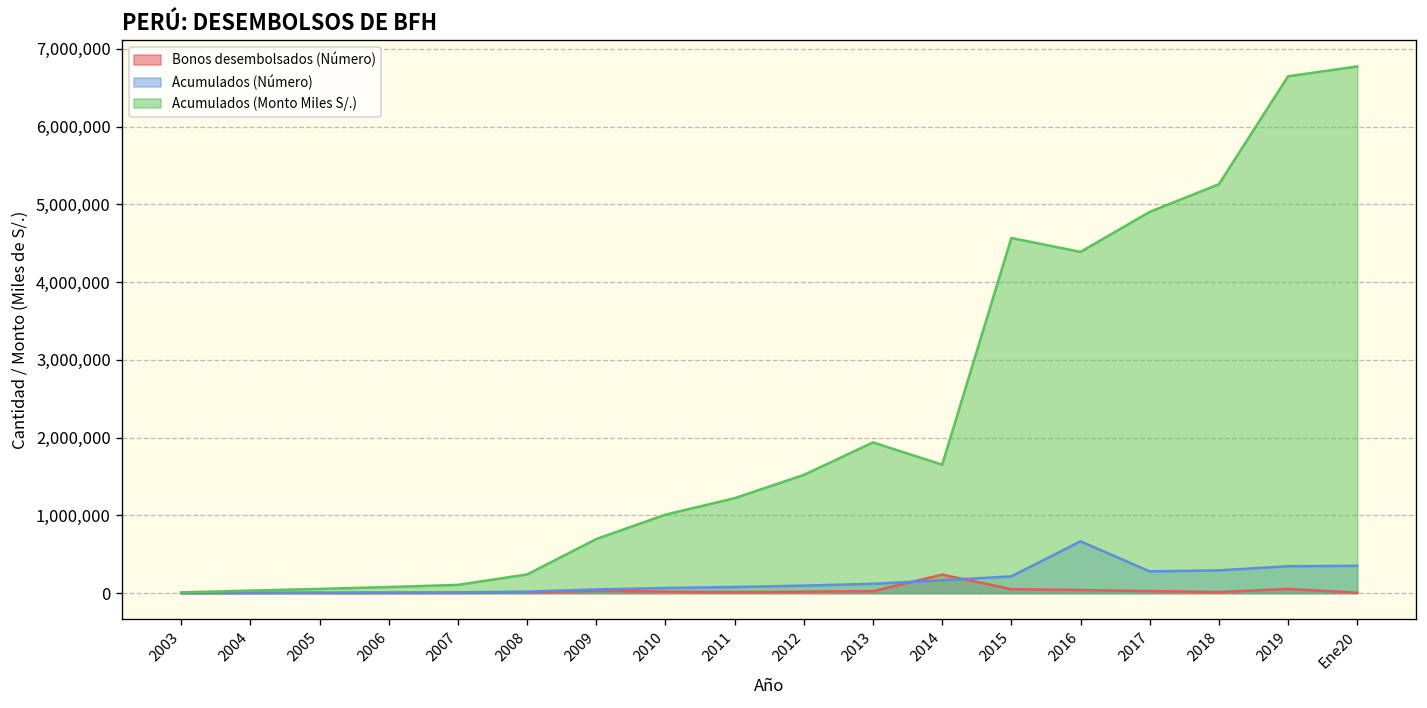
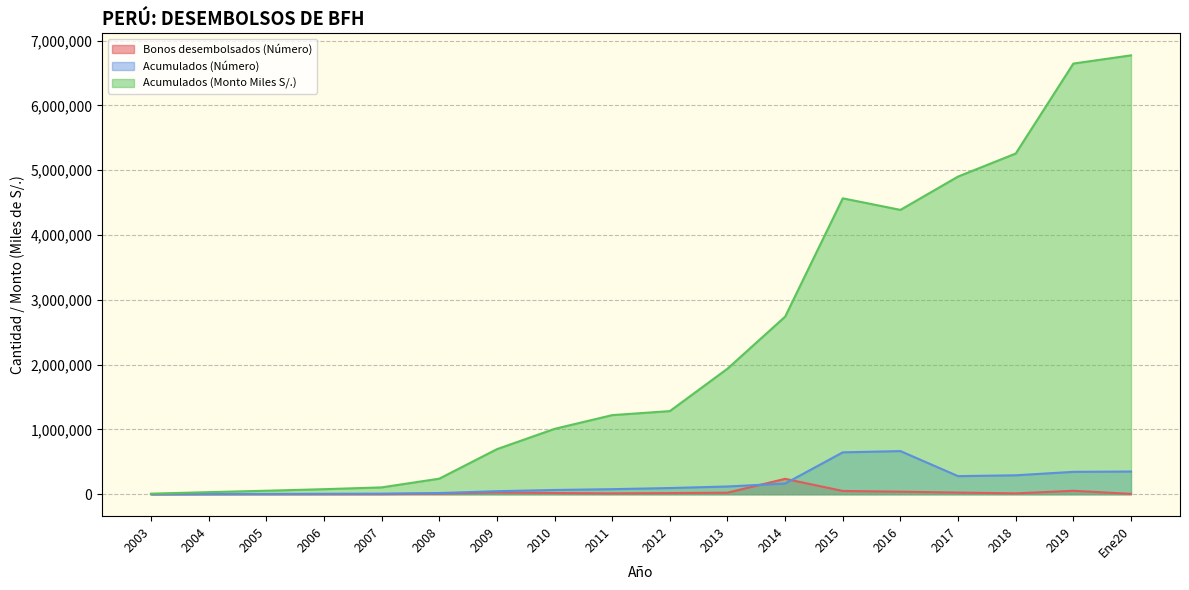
  {
    "Bonos desembolsados (Número)": {
      "2010": "0",
      "2011": "0",
      "2012": "0",
      "2013": "0",
      "2014": "200,000",
      "2015": "100,000",
      "2016": "0",
      "2017": "0",
      "2018": "0",
      "2019": "100,000",
      "Ene20": "0"
    },
    "Acumulados (Número)": {
      "2010": "100,000",
      "2011": "100,000",
      "2012": "100,000",
      "2013": "100,000",
      "2014": "200,000",
-     "2015": "200,000",
+     "2015": "600,000",
      "2016": "700,000",
      "2017": "300,000",
      "2018": "300,000",
      "2019": "300,000",
      "Ene20": "400,000"
    },
    "Acumulados (Monto Miles S/.)": {
      "2005": "100,000",
      "2006": "100,000",
      "2007": "100,000",
      "2008": "200,000",
      "2009": "700,000",
      "2010": "1,000,000",
      "2011": "1,200,000",
-     "2012": "1,500,000",
+     "2012": "1,300,000",
      "2013": "1,900,000",
-     "2014": "1,700,000",
+     "2014": "2,700,000",
      "2015": "4,600,000",
      "2016": "4,400,000",
      "2017": "4,900,000",
      "2018": "5,300,000",
      "2019": "6,600,000",
      "Ene20": "6,800,000"
    }
  }
